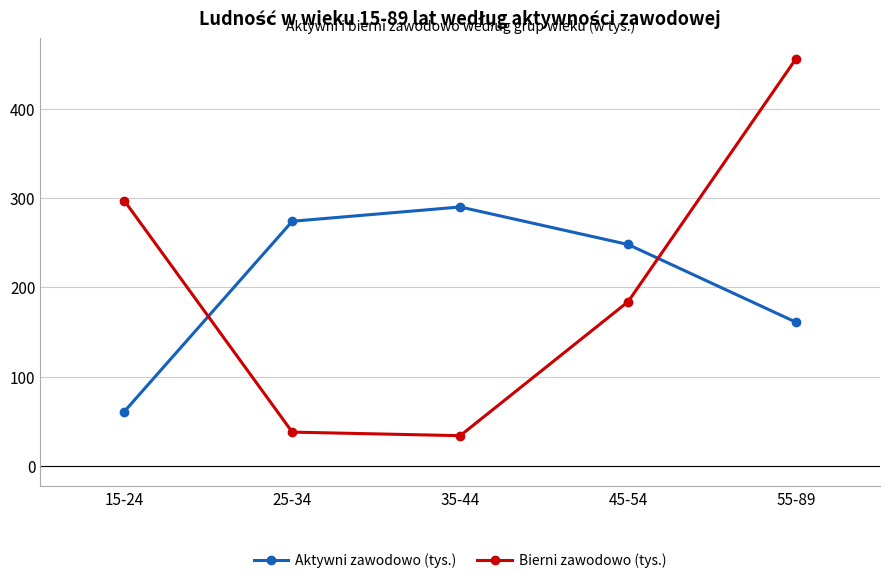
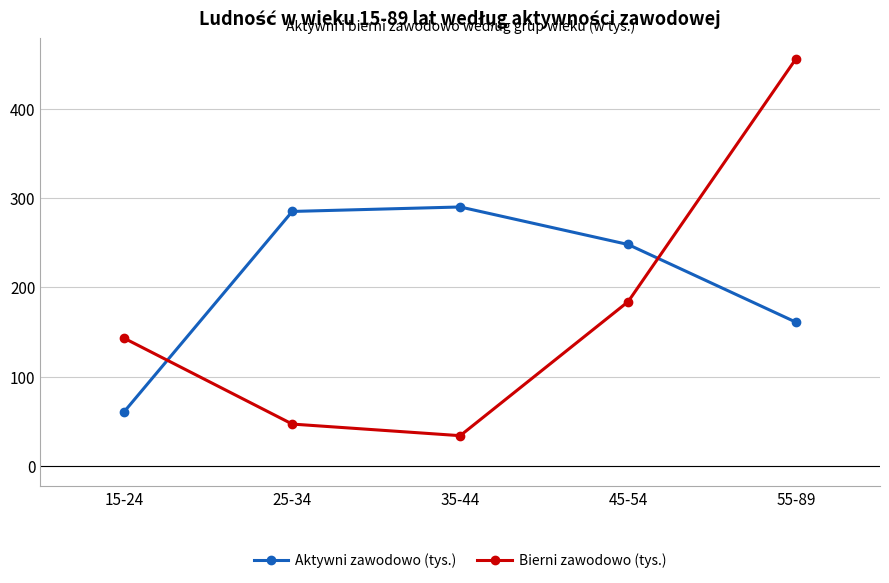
  {
    "Aktywni zawodowo (tys.)": {
      "15-24": 60,
-     "25-34": 270,
+     "25-34": 290,
      "35-44": 290,
      "45-54": 250,
      "55-89": 160
    },
    "Bierni zawodowo (tys.)": {
-     "15-24": 300,
-     "25-34": 40,
+     "15-24": 140,
+     "25-34": 50,
      "35-44": 30,
      "45-54": 180,
      "55-89": 460
    }
  }
